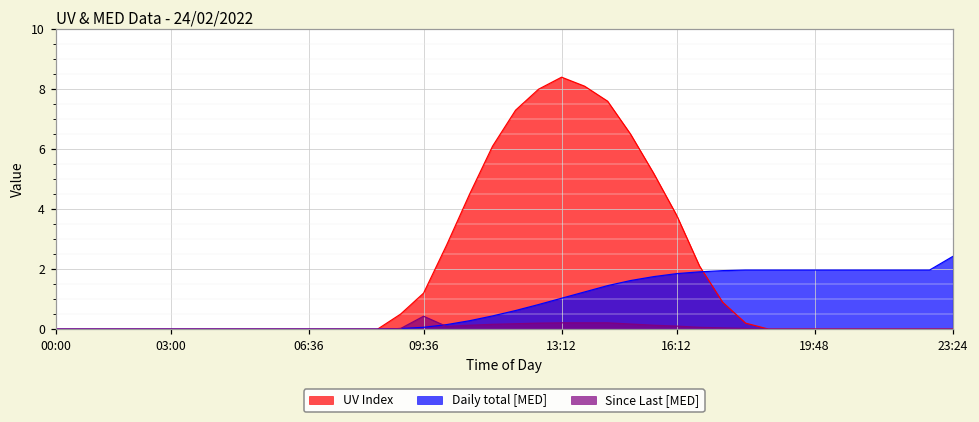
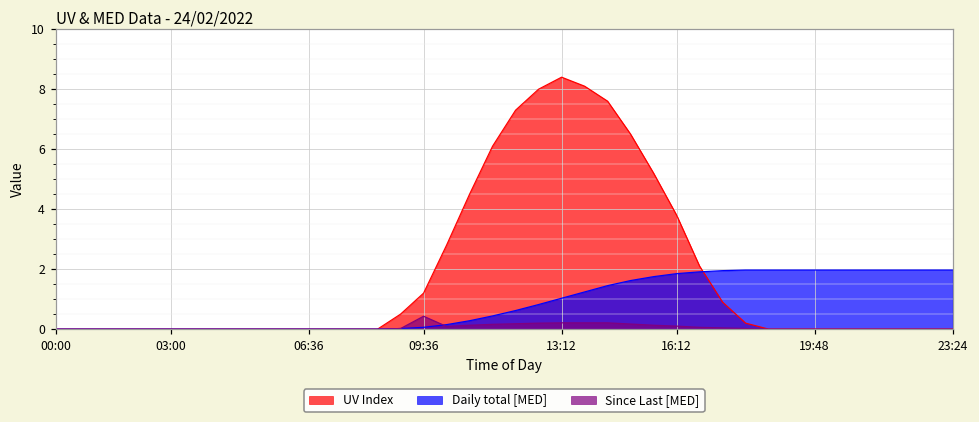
  {
    "UV Index": {
      "09:36": 1.2,
      "13:12": 8.4,
      "16:12": 3.8
    },
    "Daily total [MED]": {
      "09:36": 0.1,
      "13:12": 1.0,
      "16:12": 1.9,
      "19:48": 2.0,
-     "23:24": 2.4
+     "23:24": 2.0
    },
    "Since Last [MED]": {
      "09:36": 0.4,
      "13:12": 0.2,
      "16:12": 0.1
    }
  }
